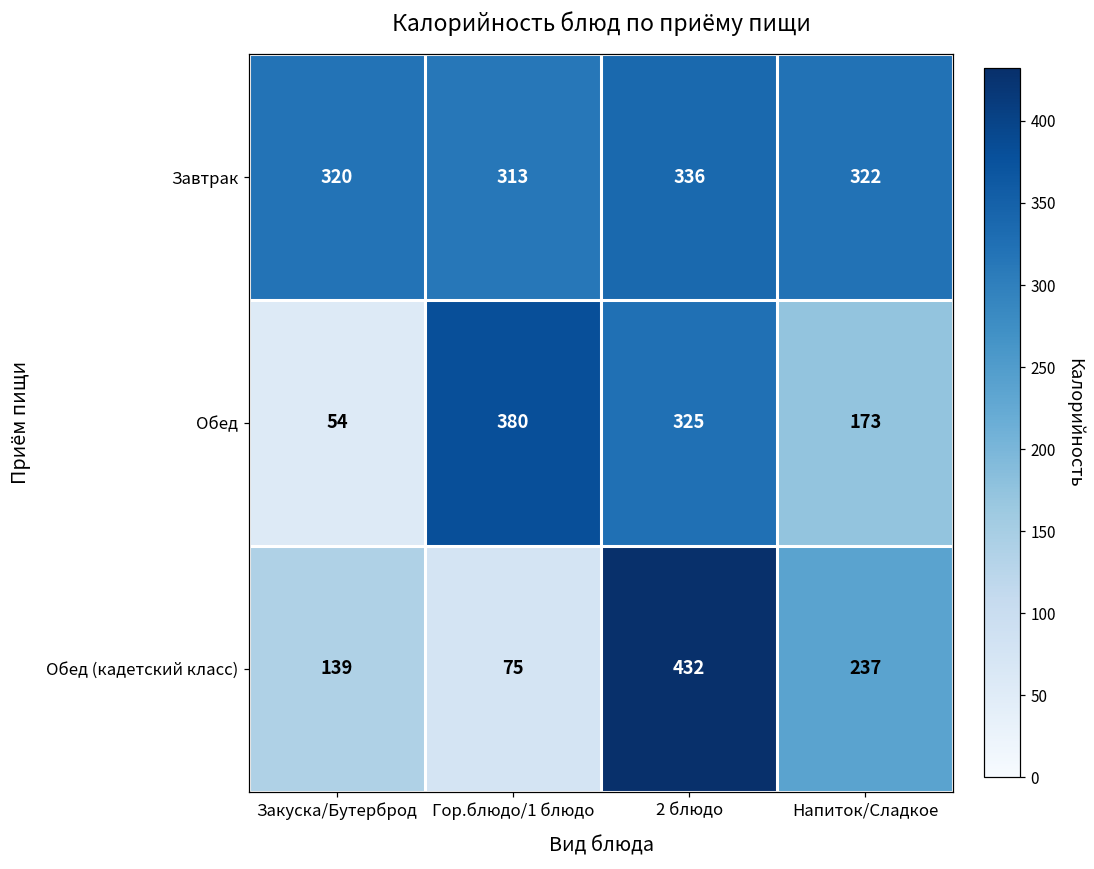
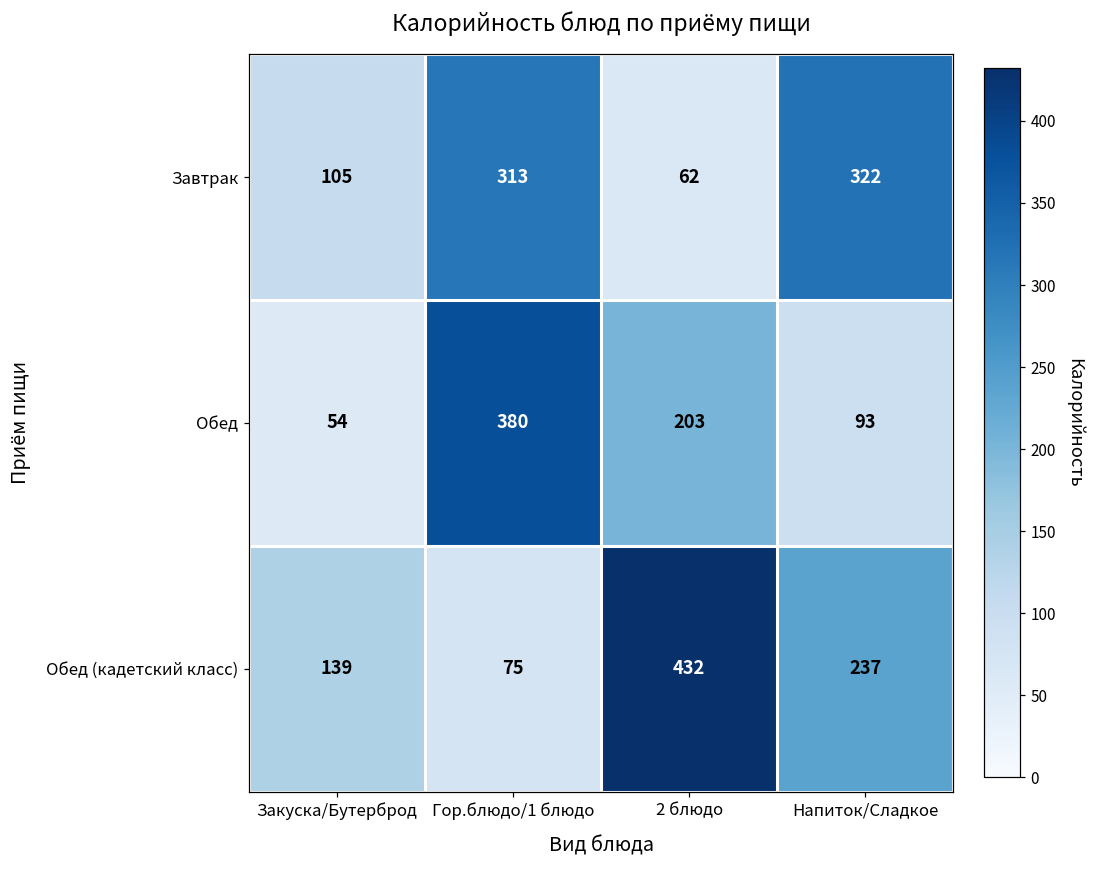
  {
    "Завтрак": {
-     "Закуска/Бутерброд": 320,
+     "Закуска/Бутерброд": 105,
      "Гор.блюдо/1 блюдо": 313,
-     "2 блюдо": 336,
+     "2 блюдо": 62,
      "Напиток/Сладкое": 322
    },
    "Обед": {
      "Закуска/Бутерброд": 54,
      "Гор.блюдо/1 блюдо": 380,
-     "2 блюдо": 325,
-     "Напиток/Сладкое": 173
+     "2 блюдо": 203,
+     "Напиток/Сладкое": 93
    },
    "Обед (кадетский класс)": {
      "Закуска/Бутерброд": 139,
      "Гор.блюдо/1 блюдо": 75,
      "2 блюдо": 432,
      "Напиток/Сладкое": 237
    }
  }
